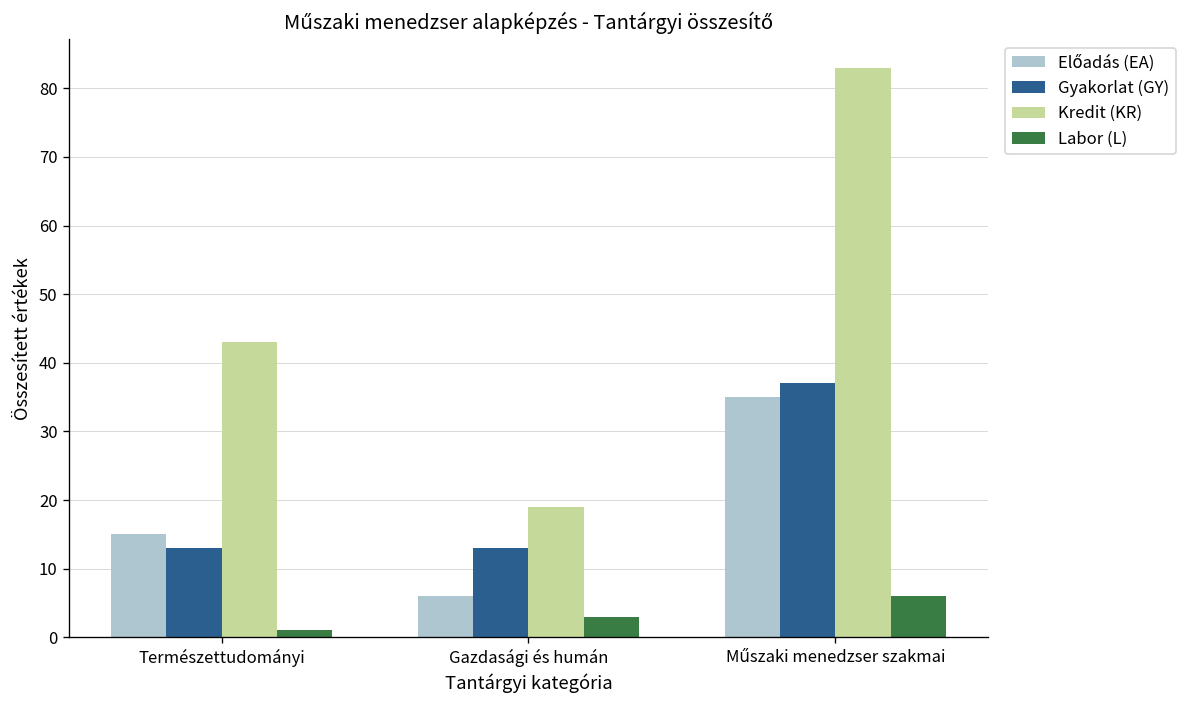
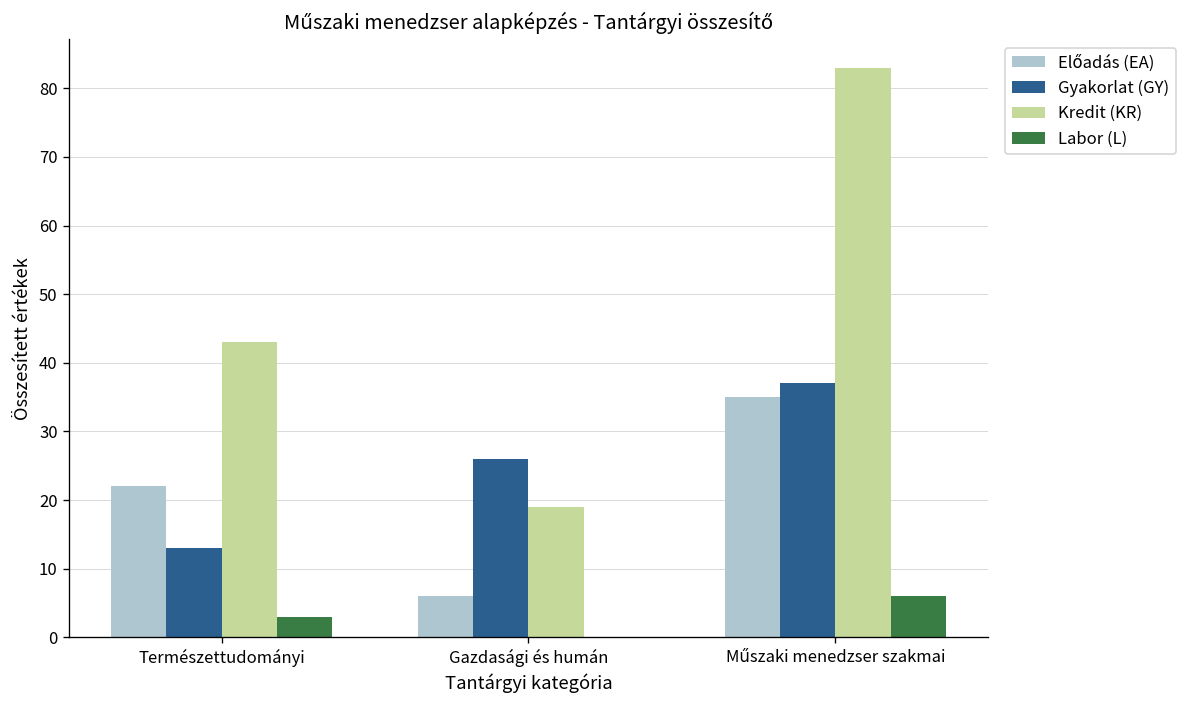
  {
    "Előadás (EA)": {
-     "Természettudományi": 15,
+     "Természettudományi": 22,
      "Gazdasági és humán": 6,
      "Műszaki menedzser szakmai": 35
    },
    "Gyakorlat (GY)": {
      "Természettudományi": 13,
-     "Gazdasági és humán": 13,
+     "Gazdasági és humán": 26,
      "Műszaki menedzser szakmai": 37
    },
    "Kredit (KR)": {
      "Természettudományi": 43,
      "Gazdasági és humán": 19,
      "Műszaki menedzser szakmai": 83
    },
    "Labor (L)": {
-     "Természettudományi": 1,
-     "Gazdasági és humán": 3,
+     "Természettudományi": 3,
+     "Gazdasági és humán": 0,
      "Műszaki menedzser szakmai": 6
    }
  }
